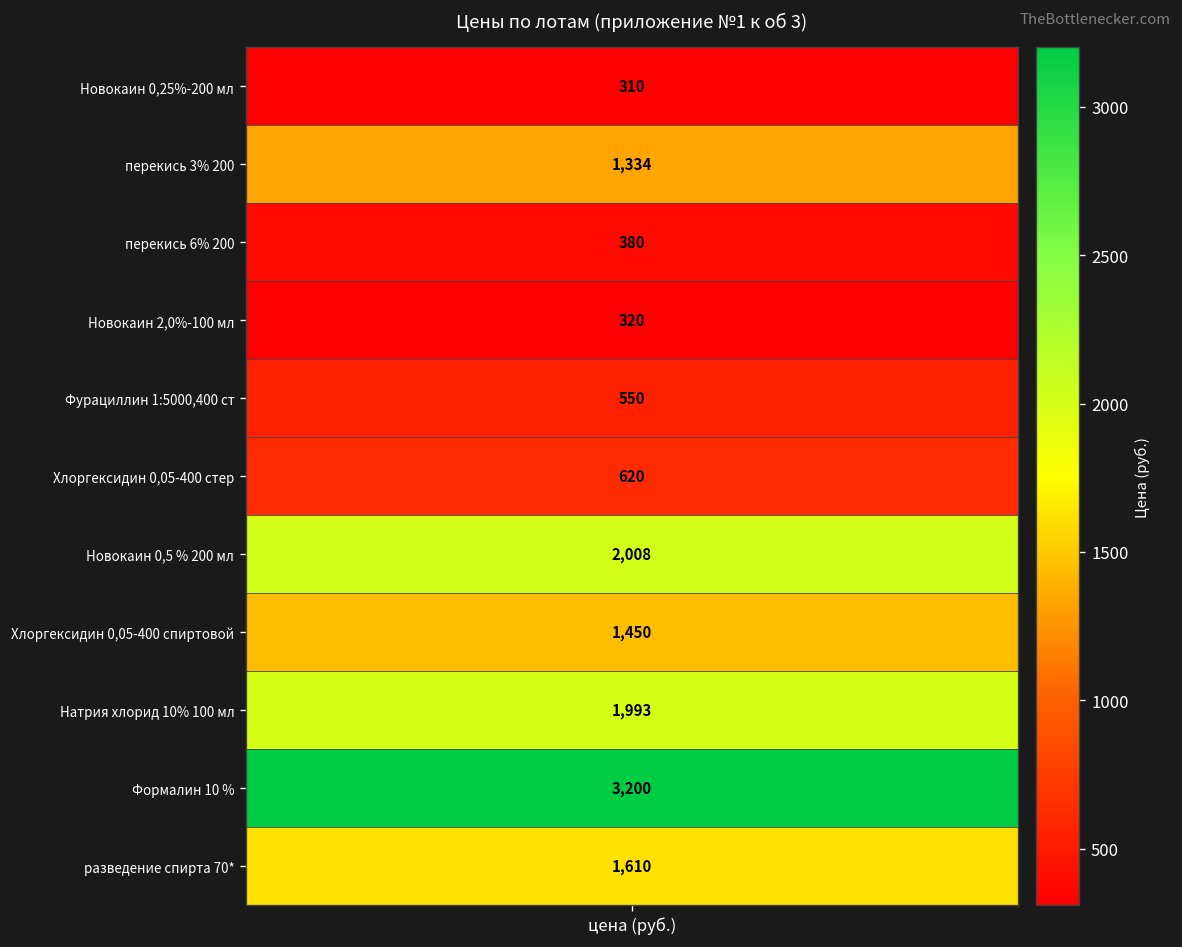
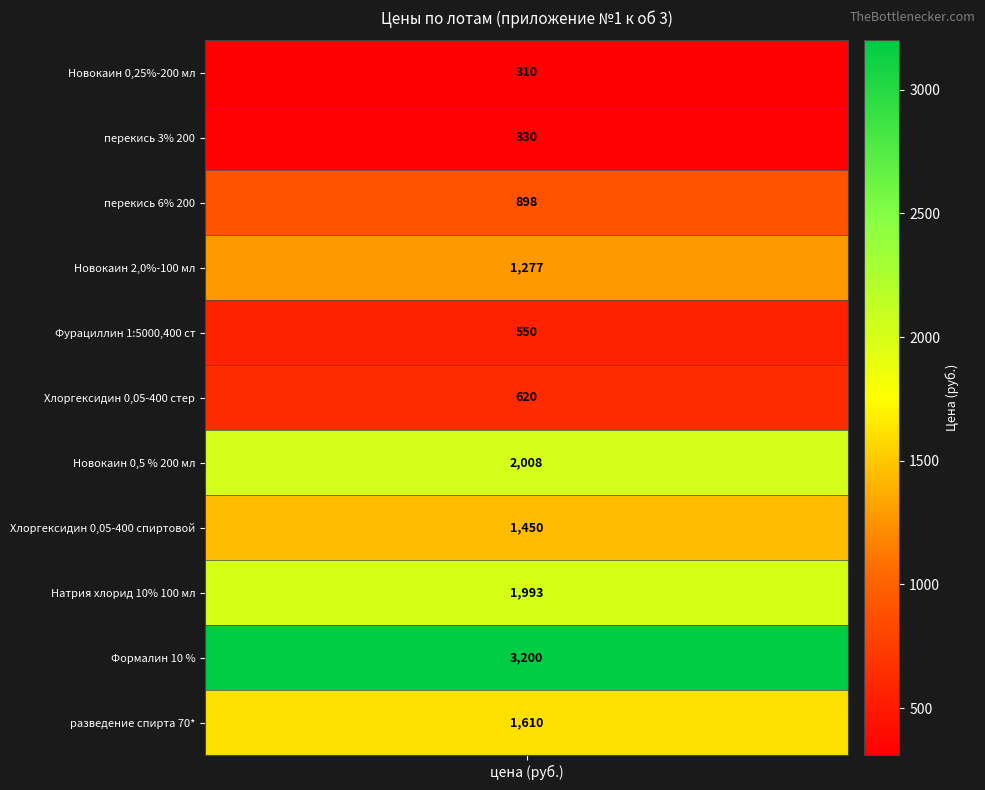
  {
    "Новокаин 0,25%-200 мл": {
      "цена (руб.)": "310"
    },
    "перекись 3% 200": {
-     "цена (руб.)": "1,334"
+     "цена (руб.)": "330"
    },
    "перекись 6% 200": {
-     "цена (руб.)": "380"
+     "цена (руб.)": "898"
    },
    "Новокаин 2,0%-100 мл": {
-     "цена (руб.)": "320"
+     "цена (руб.)": "1,277"
    },
    "Фурациллин 1:5000,400 ст": {
      "цена (руб.)": "550"
    },
    "Хлоргексидин 0,05-400 стер": {
      "цена (руб.)": "620"
    },
    "Новокаин 0,5 % 200 мл": {
      "цена (руб.)": "2,008"
    },
    "Хлоргексидин 0,05-400 спиртовой": {
      "цена (руб.)": "1,450"
    },
    "Натрия хлорид 10% 100 мл": {
      "цена (руб.)": "1,993"
    },
    "Формалин 10 %": {
      "цена (руб.)": "3,200"
    },
    "разведение спирта 70*": {
      "цена (руб.)": "1,610"
    }
  }
